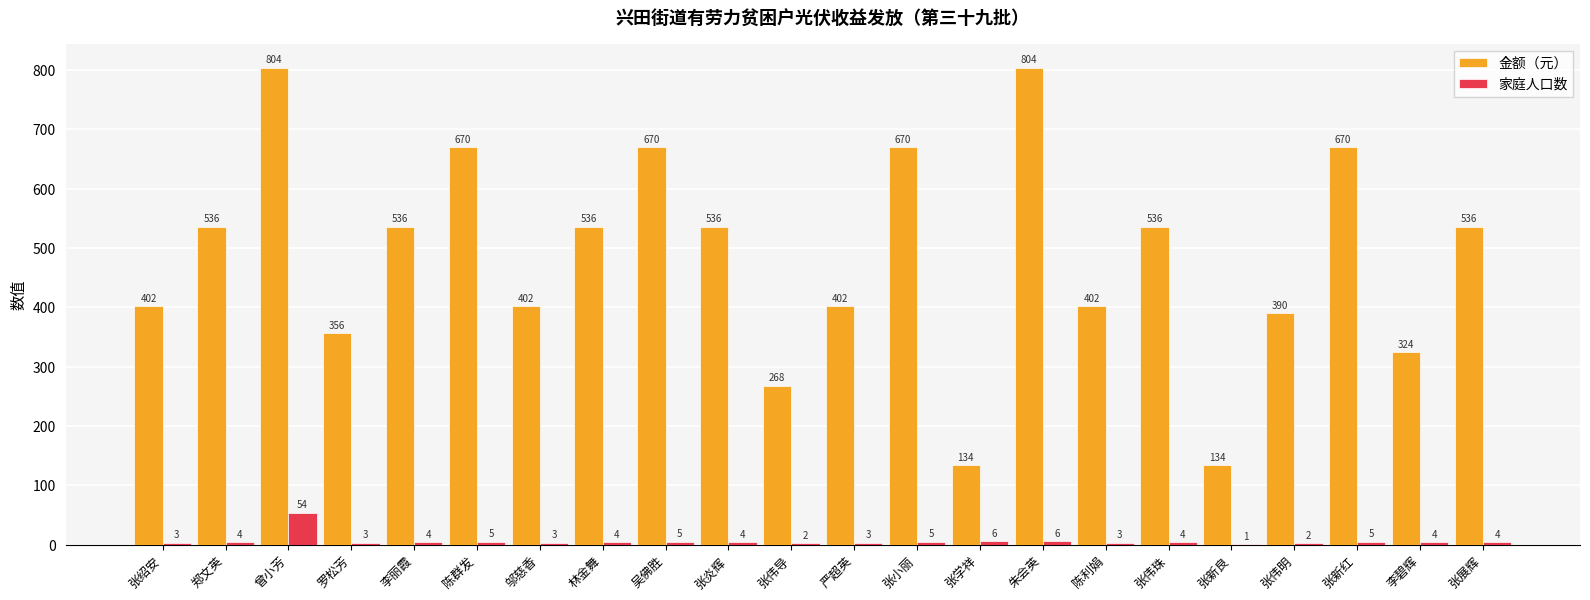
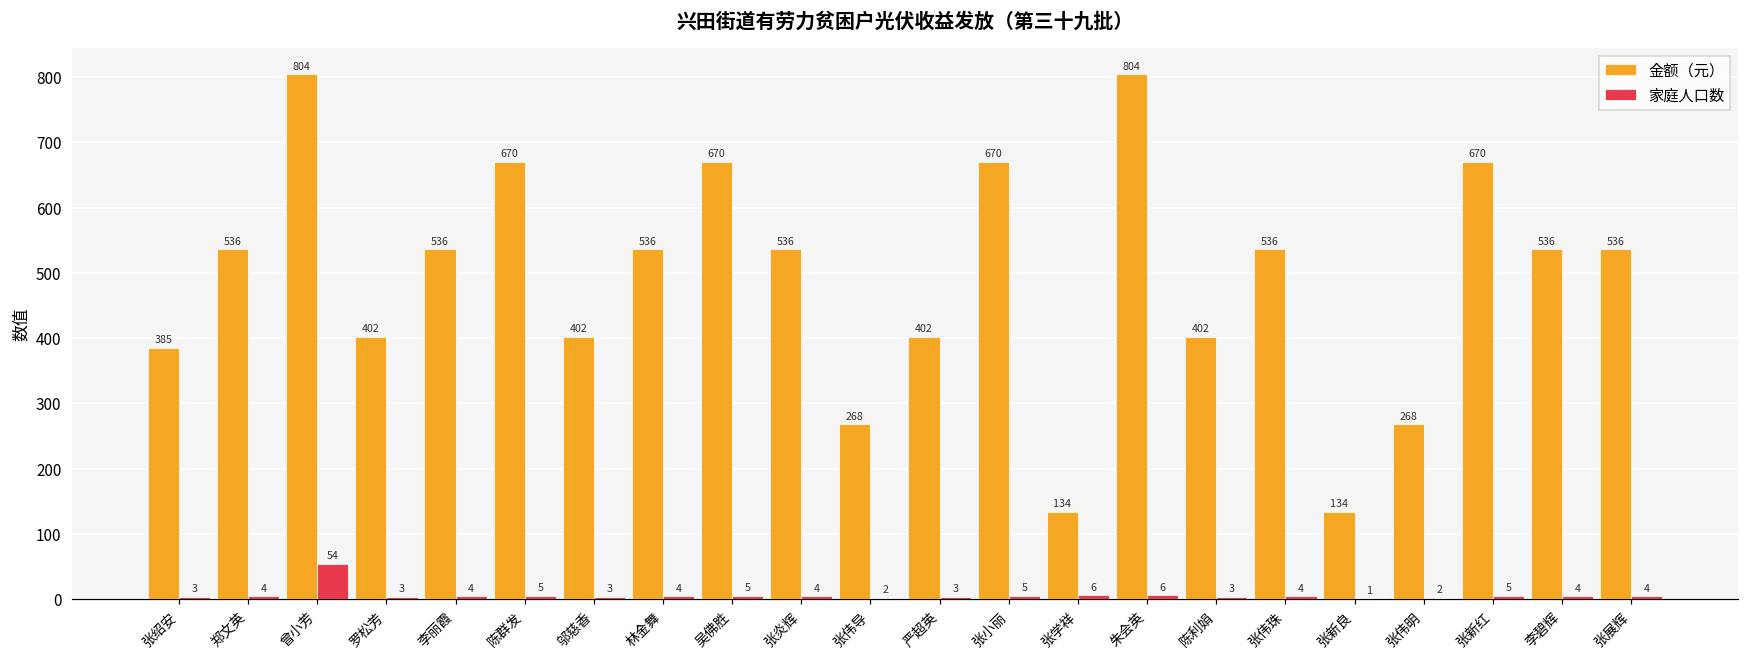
  {
    "金额（元）": {
-     "张绍安": 402,
+     "张绍安": 385,
      "郑文英": 536,
      "曾小芳": 804,
-     "罗松芳": 356,
+     "罗松芳": 402,
      "李丽霞": 536,
      "陈群发": 670,
      "邬慈香": 402,
      "林金舞": 536,
      "吴佛胜": 670,
      "张炎辉": 536,
      "张伟导": 268,
      "严超英": 402,
      "张小丽": 670,
      "张学祥": 134,
      "朱会英": 804,
      "陈利娟": 402,
      "张伟珠": 536,
      "张新良": 134,
-     "张伟明": 390,
+     "张伟明": 268,
      "张新红": 670,
-     "李碧辉": 324,
+     "李碧辉": 536,
      "张展辉": 536
    },
    "家庭人口数": {
      "张绍安": 3,
      "郑文英": 4,
      "曾小芳": 54,
      "罗松芳": 3,
      "李丽霞": 4,
      "陈群发": 5,
      "邬慈香": 3,
      "林金舞": 4,
      "吴佛胜": 5,
      "张炎辉": 4,
      "张伟导": 2,
      "严超英": 3,
      "张小丽": 5,
      "张学祥": 6,
      "朱会英": 6,
      "陈利娟": 3,
      "张伟珠": 4,
      "张新良": 1,
      "张伟明": 2,
      "张新红": 5,
      "李碧辉": 4,
      "张展辉": 4
    }
  }
